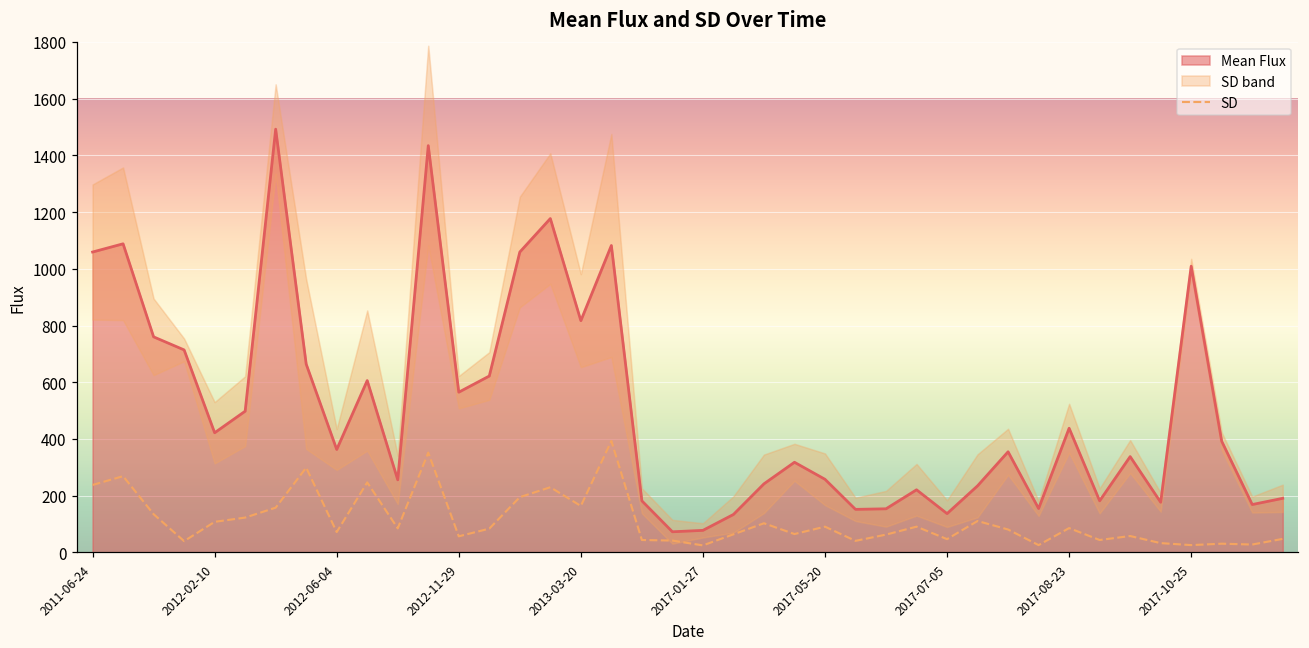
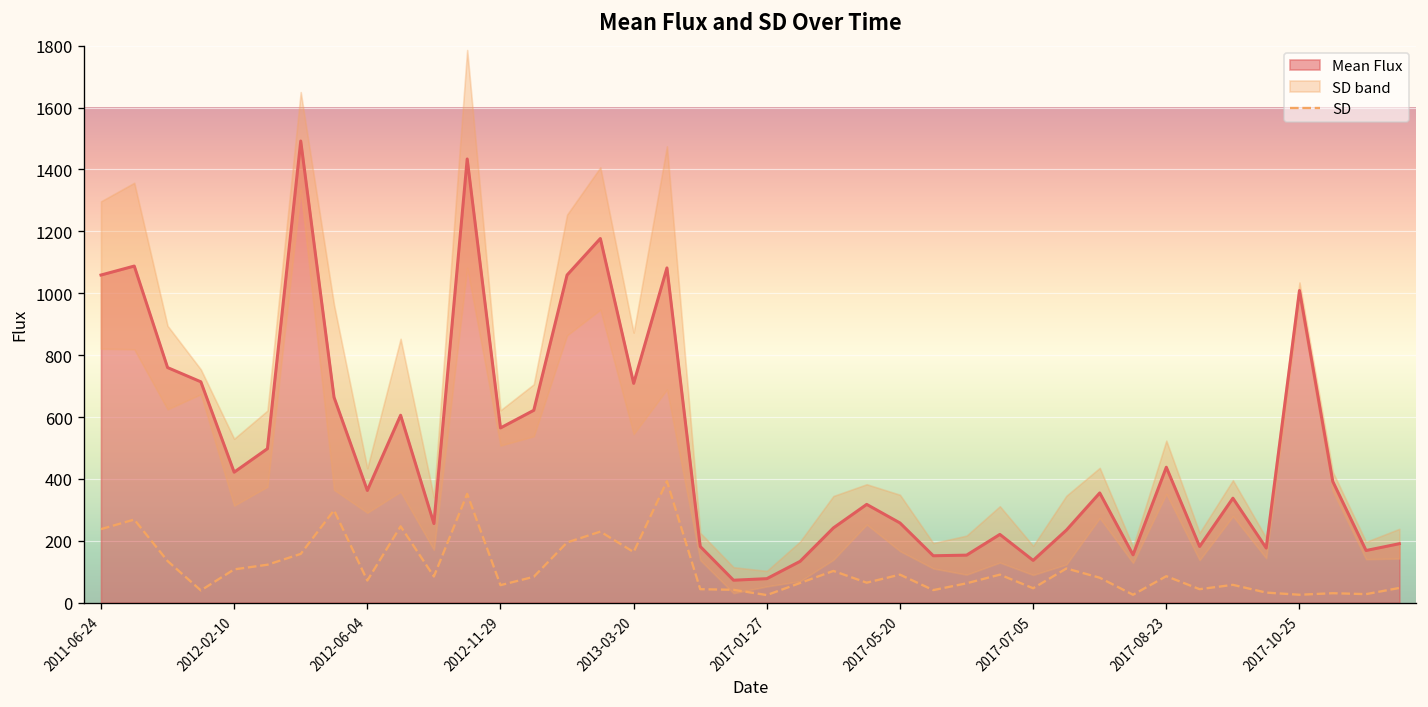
  {
    "Mean Flux": {
      "2011-06-24": 1060,
      "2012-02-10": 420,
      "2012-06-04": 360,
      "2012-11-29": 570,
-     "2013-03-20": 820,
+     "2013-03-20": 710,
      "2017-01-27": 80,
      "2017-05-20": 260,
      "2017-07-05": 140,
      "2017-08-23": 440,
      "2017-10-25": 1010
    }
  }
